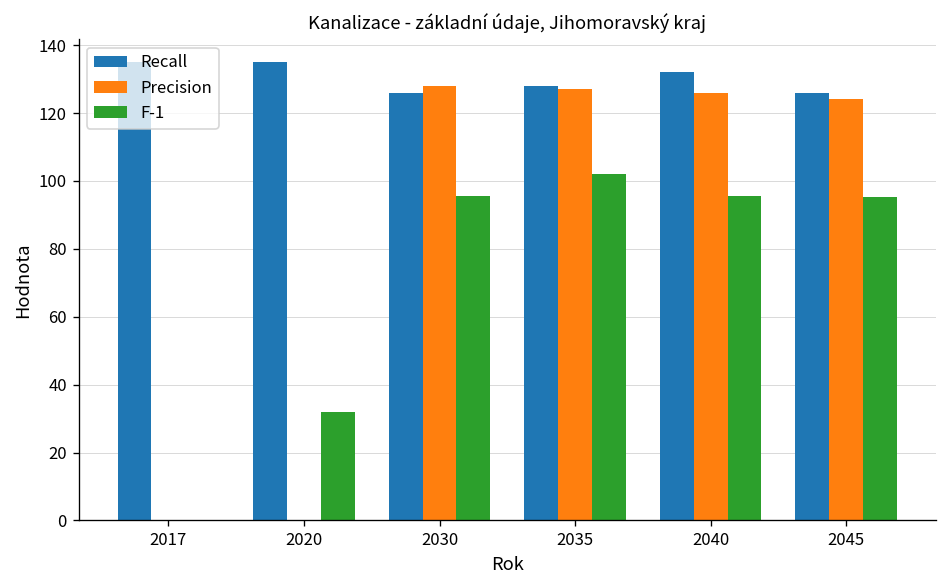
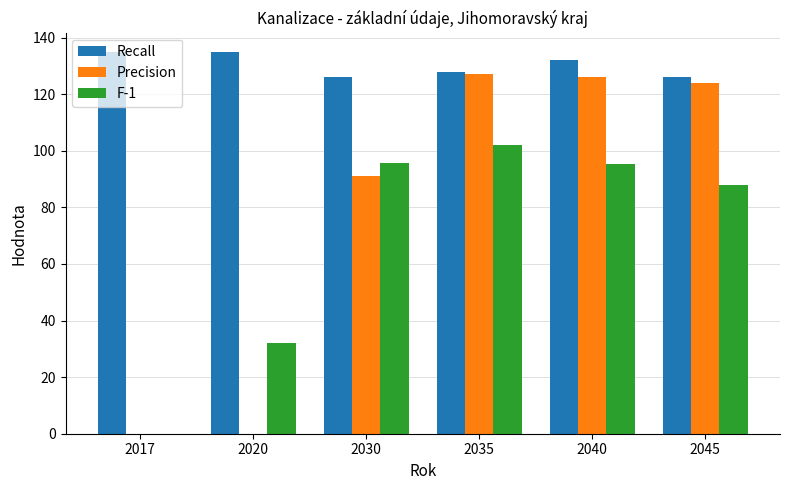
  {
    "Recall": {
      "2020": 135,
      "2030": 126,
      "2035": 128,
      "2040": 132,
      "2045": 126
    },
    "Precision": {
      "2017": 0,
      "2020": 0,
-     "2030": 128,
+     "2030": 91,
      "2035": 127,
      "2040": 126,
      "2045": 124
    },
    "F-1": {
      "2017": 0,
      "2020": 32,
      "2030": 96,
      "2035": 102,
      "2040": 95,
-     "2045": 95
+     "2045": 88
    }
  }
